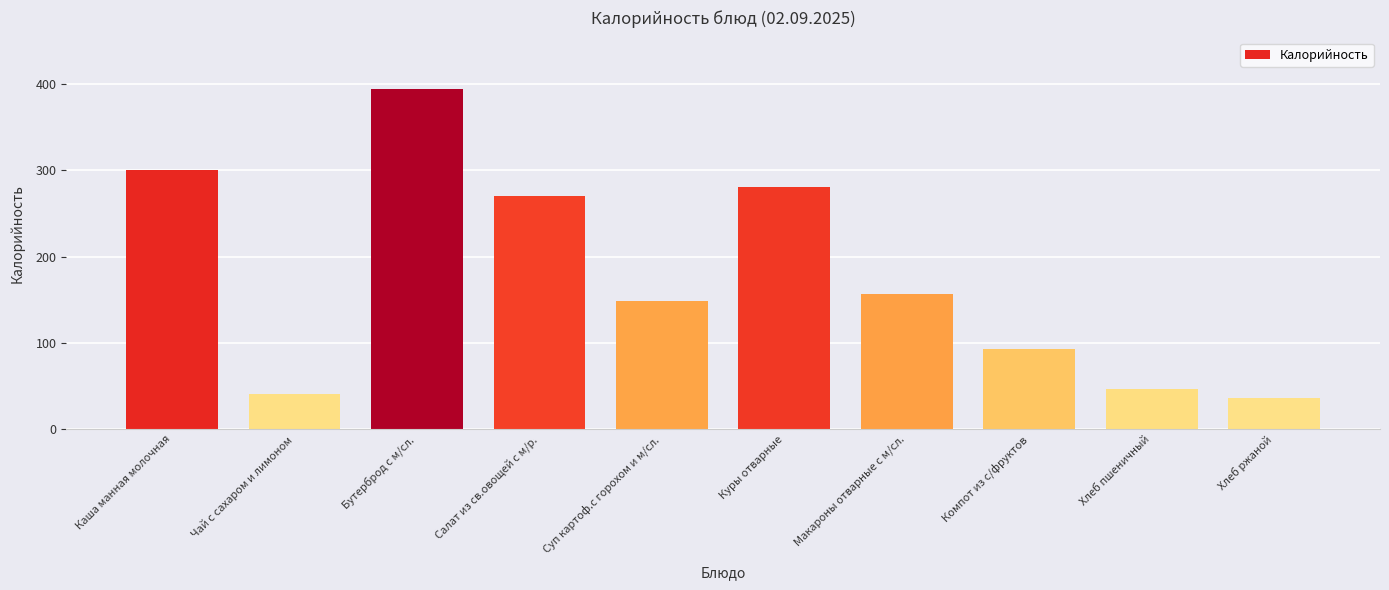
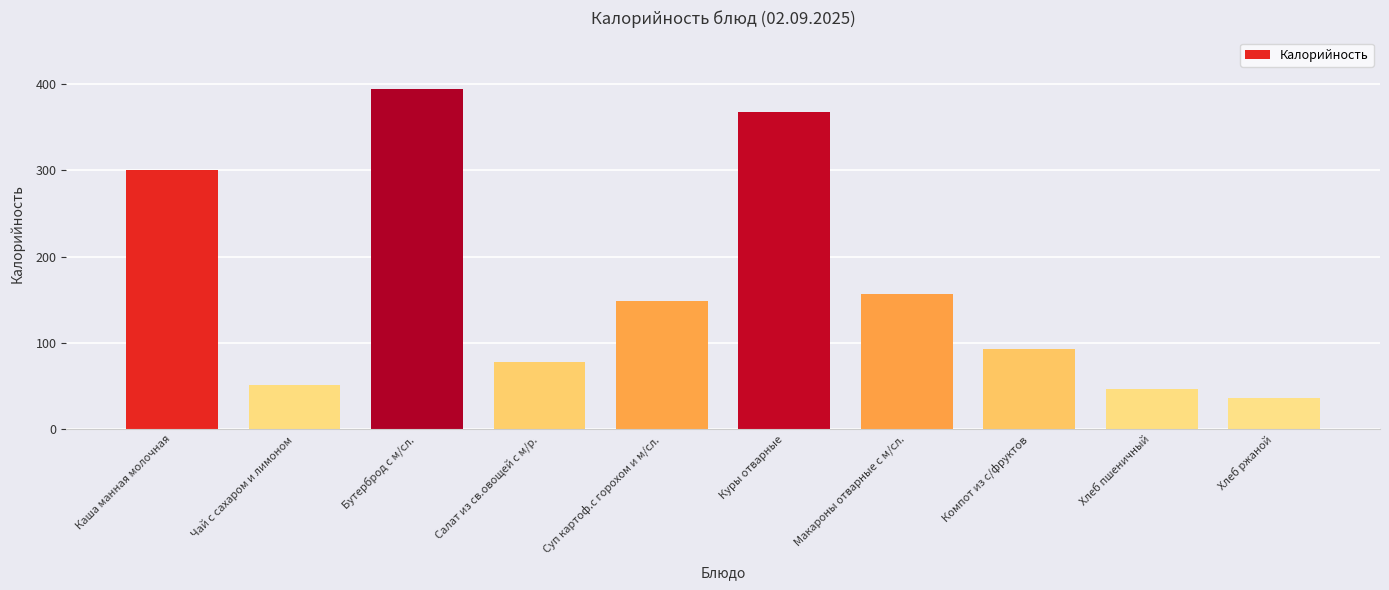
  {
    "Каша манная молочная": 300,
-   "Чай с сахаром и лимоном": 40,
+   "Чай с сахаром и лимоном": 50,
    "Бутерброд с м/сл.": 390,
-   "Салат из св.овощей с м/р.": 270,
+   "Салат из св.овощей с м/р.": 80,
    "Суп картоф.с горохом и м/сл.": 150,
-   "Куры отварные": 280,
+   "Куры отварные": 370,
    "Макароны отварные с м/сл.": 160,
    "Компот из с/фруктов": 90,
    "Хлеб пшеничный": 50,
    "Хлеб ржаной": 40
  }
